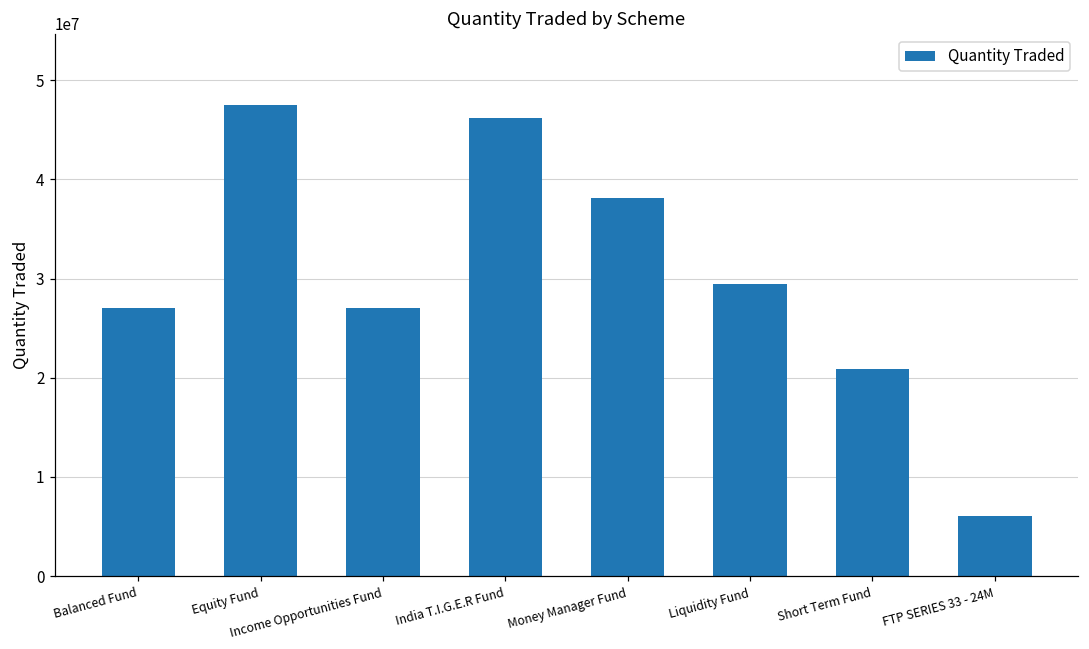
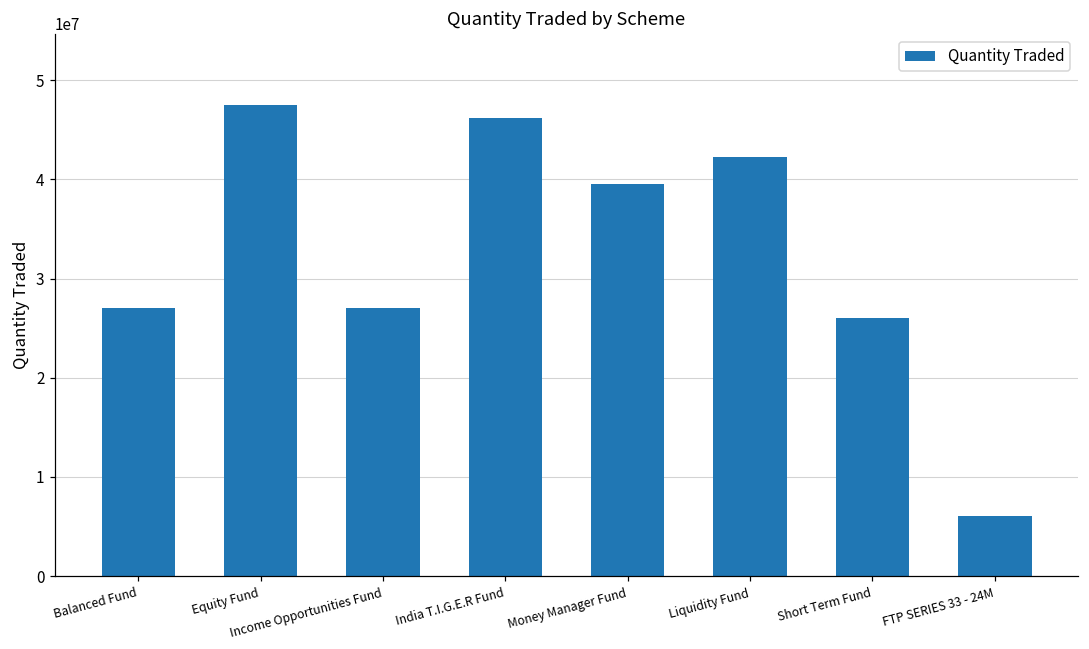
  {
    "Balanced Fund": 27000000,
    "Equity Fund": 48000000,
    "Income Opportunities Fund": 27000000,
    "India T.I.G.E.R Fund": 46000000,
-   "Money Manager Fund": 38000000,
-   "Liquidity Fund": 30000000,
-   "Short Term Fund": 21000000,
+   "Money Manager Fund": 40000000,
+   "Liquidity Fund": 42000000,
+   "Short Term Fund": 26000000,
    "FTP SERIES 33 - 24M": 6000000
  }
